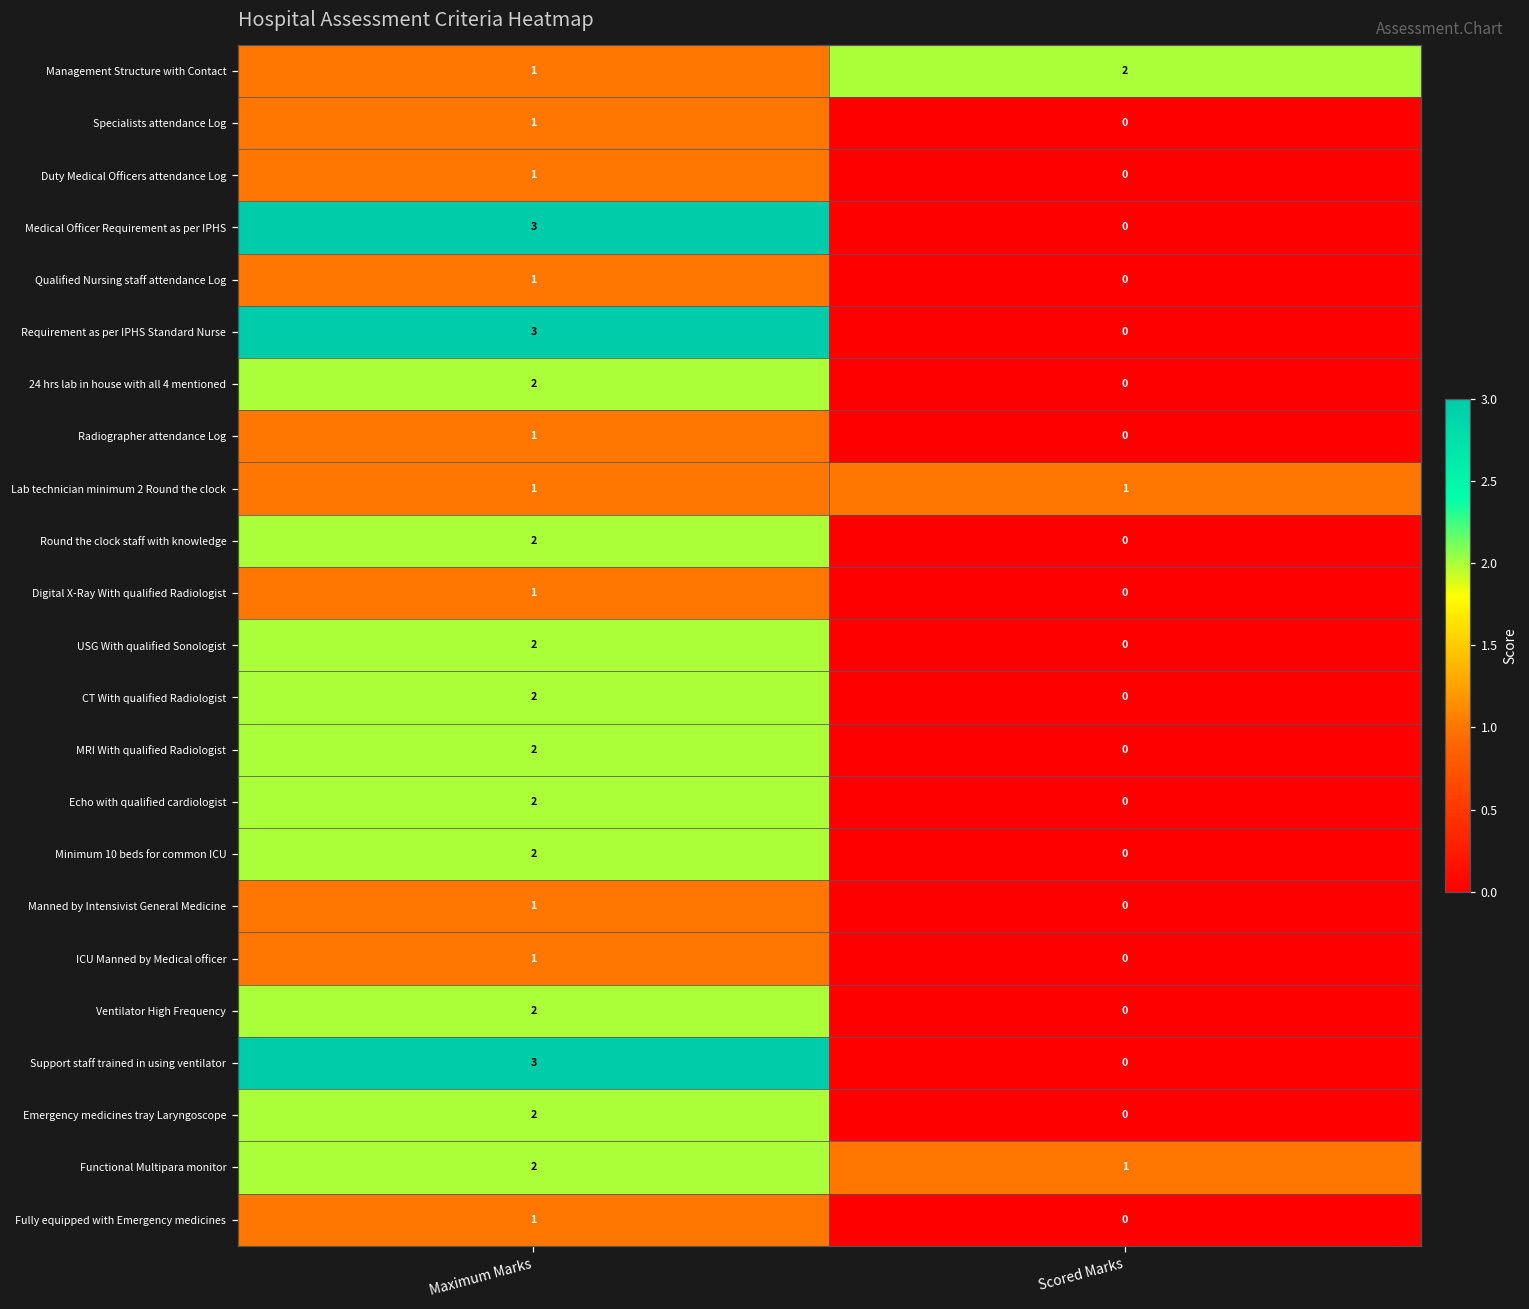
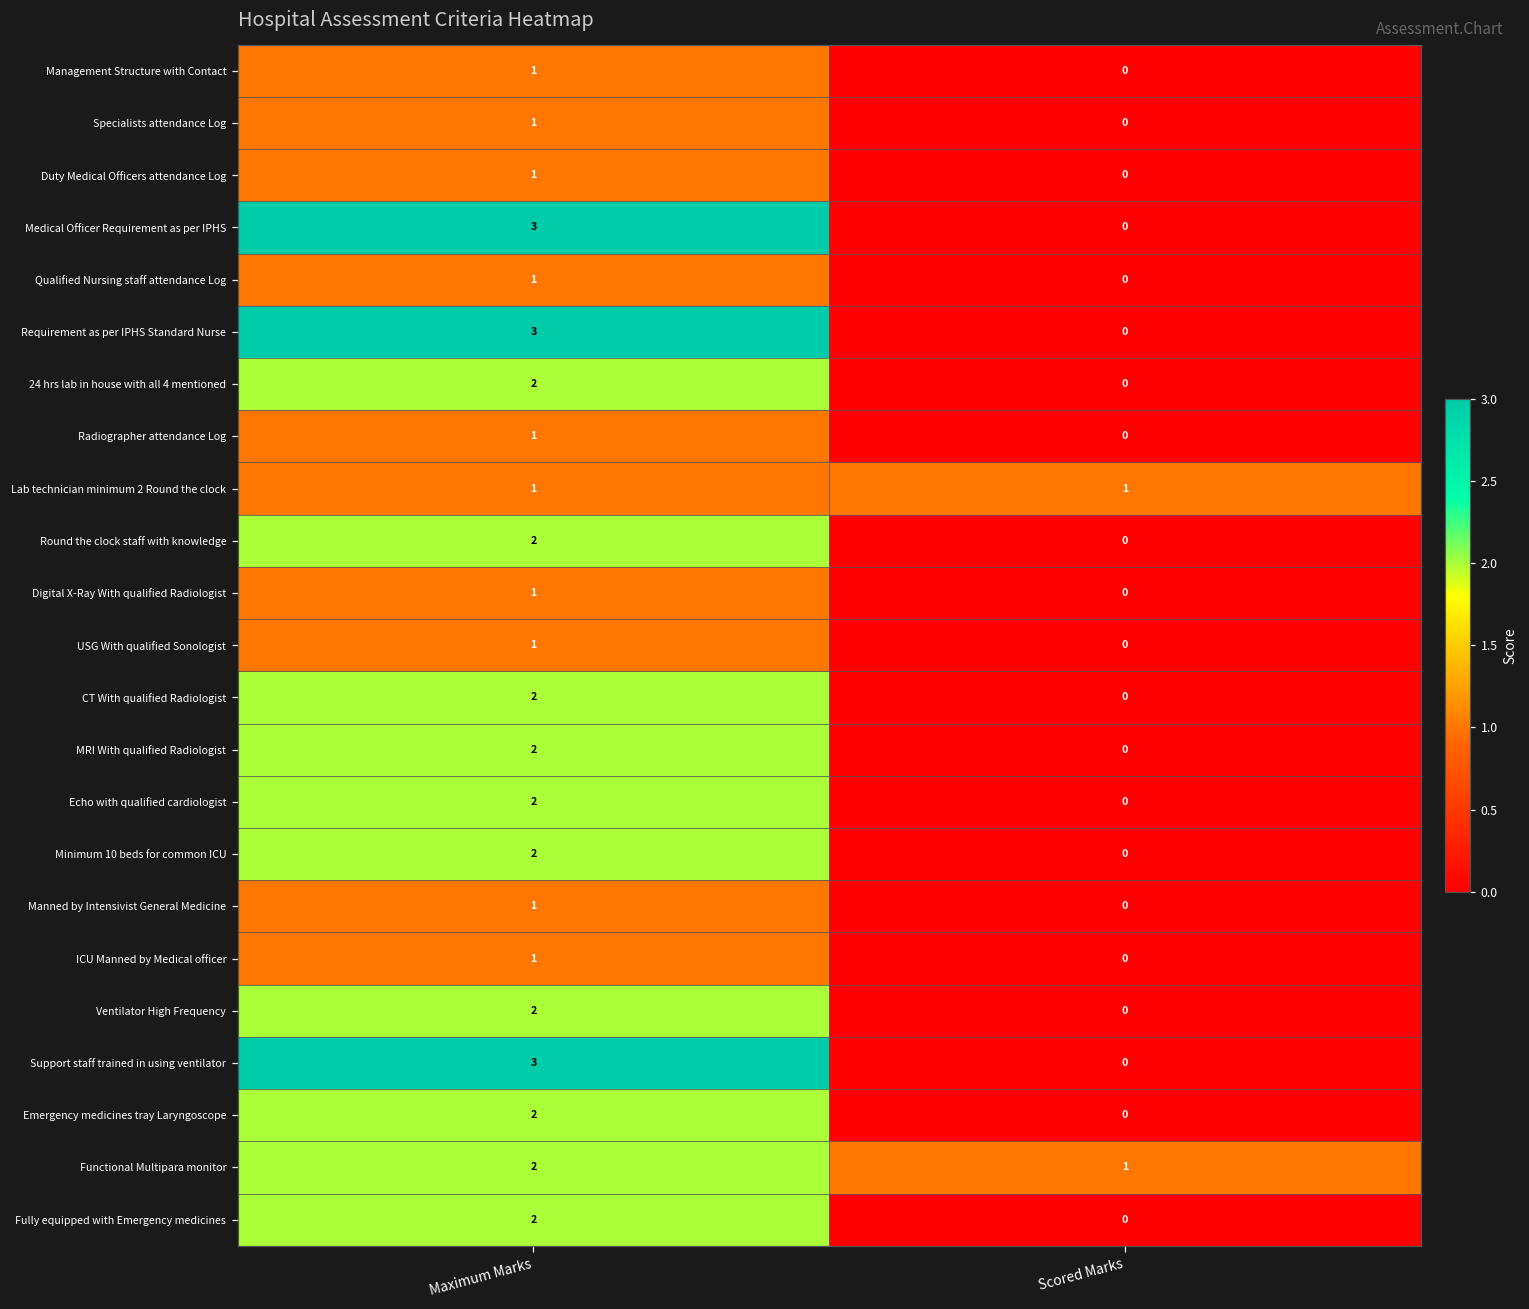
  {
    "Management Structure with Contact": {
      "Maximum Marks": 1,
-     "Scored Marks": 2
+     "Scored Marks": 0
    },
    "Specialists attendance Log": {
      "Maximum Marks": 1,
      "Scored Marks": 0
    },
    "Duty Medical Officers attendance Log": {
      "Maximum Marks": 1,
      "Scored Marks": 0
    },
    "Medical Officer Requirement as per IPHS": {
      "Maximum Marks": 3,
      "Scored Marks": 0
    },
    "Qualified Nursing staff attendance Log": {
      "Maximum Marks": 1,
      "Scored Marks": 0
    },
    "Requirement as per IPHS Standard Nurse": {
      "Maximum Marks": 3,
      "Scored Marks": 0
    },
    "24 hrs lab in house with all 4 mentioned": {
      "Maximum Marks": 2,
      "Scored Marks": 0
    },
    "Radiographer attendance Log": {
      "Maximum Marks": 1,
      "Scored Marks": 0
    },
    "Lab technician minimum 2 Round the clock": {
      "Maximum Marks": 1,
      "Scored Marks": 1
    },
    "Round the clock staff with knowledge": {
      "Maximum Marks": 2,
      "Scored Marks": 0
    },
    "Digital X-Ray With qualified Radiologist": {
      "Maximum Marks": 1,
      "Scored Marks": 0
    },
    "USG With qualified Sonologist": {
-     "Maximum Marks": 2,
+     "Maximum Marks": 1,
      "Scored Marks": 0
    },
    "CT With qualified Radiologist": {
      "Maximum Marks": 2,
      "Scored Marks": 0
    },
    "MRI With qualified Radiologist": {
      "Maximum Marks": 2,
      "Scored Marks": 0
    },
    "Echo with qualified cardiologist": {
      "Maximum Marks": 2,
      "Scored Marks": 0
    },
    "Minimum 10 beds for common ICU": {
      "Maximum Marks": 2,
      "Scored Marks": 0
    },
    "Manned by Intensivist General Medicine": {
      "Maximum Marks": 1,
      "Scored Marks": 0
    },
    "ICU Manned by Medical officer": {
      "Maximum Marks": 1,
      "Scored Marks": 0
    },
    "Ventilator High Frequency": {
      "Maximum Marks": 2,
      "Scored Marks": 0
    },
    "Support staff trained in using ventilator": {
      "Maximum Marks": 3,
      "Scored Marks": 0
    },
    "Emergency medicines tray Laryngoscope": {
      "Maximum Marks": 2,
      "Scored Marks": 0
    },
    "Functional Multipara monitor": {
      "Maximum Marks": 2,
      "Scored Marks": 1
    },
    "Fully equipped with Emergency medicines": {
-     "Maximum Marks": 1,
+     "Maximum Marks": 2,
      "Scored Marks": 0
    }
  }
